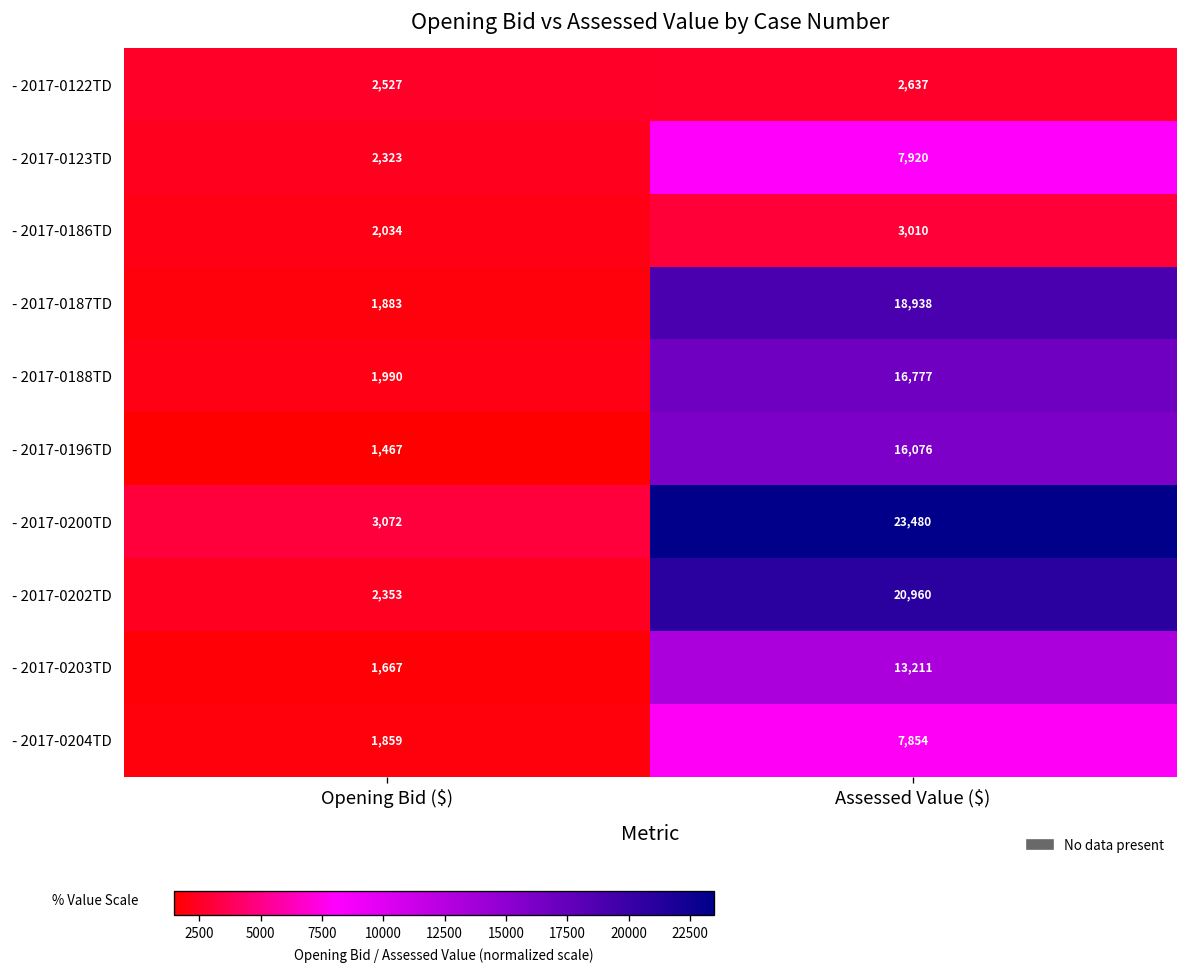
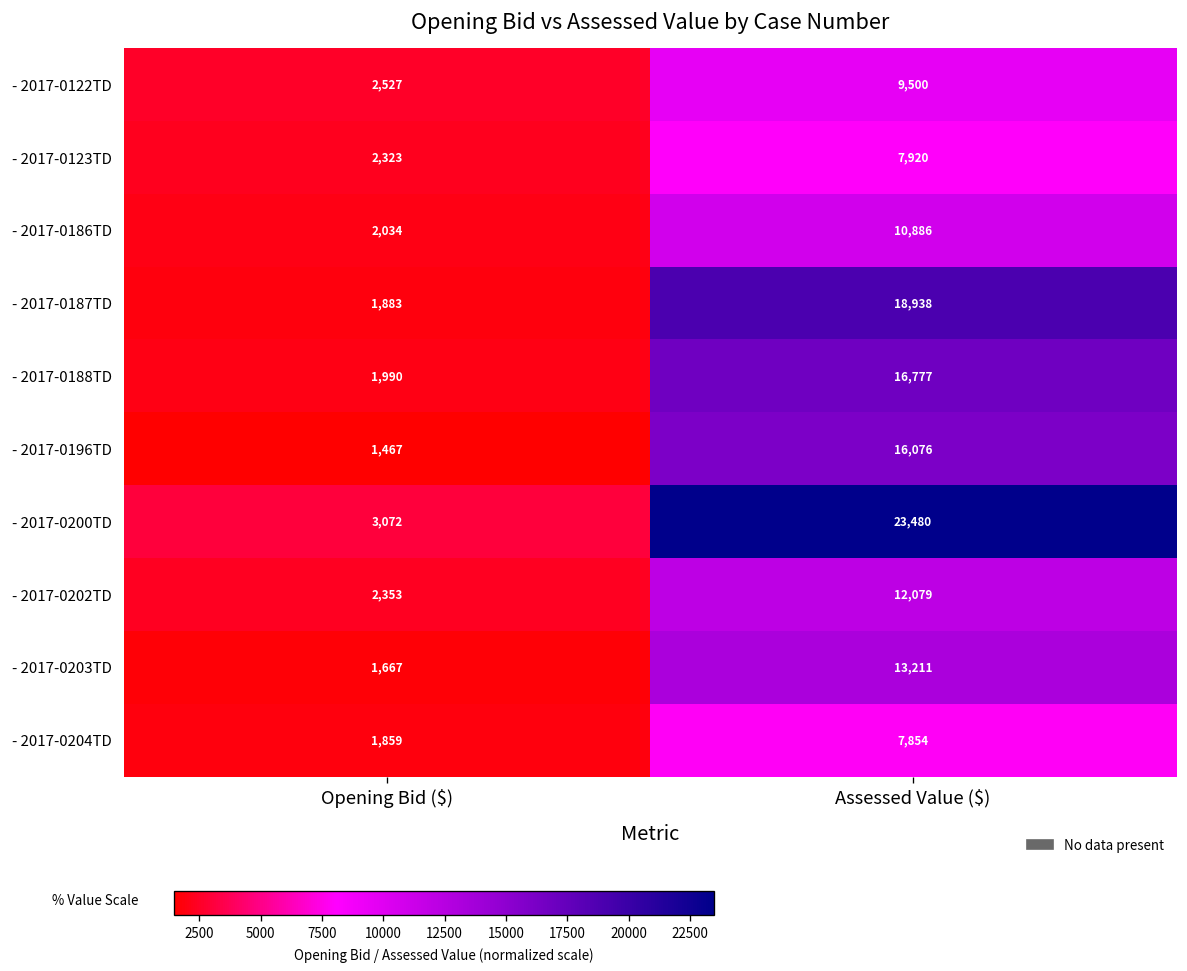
  {
    "- 2017-0122TD": {
      "Opening Bid ($)": "2,527",
-     "Assessed Value ($)": "2,637"
+     "Assessed Value ($)": "9,500"
    },
    "- 2017-0123TD": {
      "Opening Bid ($)": "2,323",
      "Assessed Value ($)": "7,920"
    },
    "- 2017-0186TD": {
      "Opening Bid ($)": "2,034",
-     "Assessed Value ($)": "3,010"
+     "Assessed Value ($)": "10,886"
    },
    "- 2017-0187TD": {
      "Opening Bid ($)": "1,883",
      "Assessed Value ($)": "18,938"
    },
    "- 2017-0188TD": {
      "Opening Bid ($)": "1,990",
      "Assessed Value ($)": "16,777"
    },
    "- 2017-0196TD": {
      "Opening Bid ($)": "1,467",
      "Assessed Value ($)": "16,076"
    },
    "- 2017-0200TD": {
      "Opening Bid ($)": "3,072",
      "Assessed Value ($)": "23,480"
    },
    "- 2017-0202TD": {
      "Opening Bid ($)": "2,353",
-     "Assessed Value ($)": "20,960"
+     "Assessed Value ($)": "12,079"
    },
    "- 2017-0203TD": {
      "Opening Bid ($)": "1,667",
      "Assessed Value ($)": "13,211"
    },
    "- 2017-0204TD": {
      "Opening Bid ($)": "1,859",
      "Assessed Value ($)": "7,854"
    }
  }
